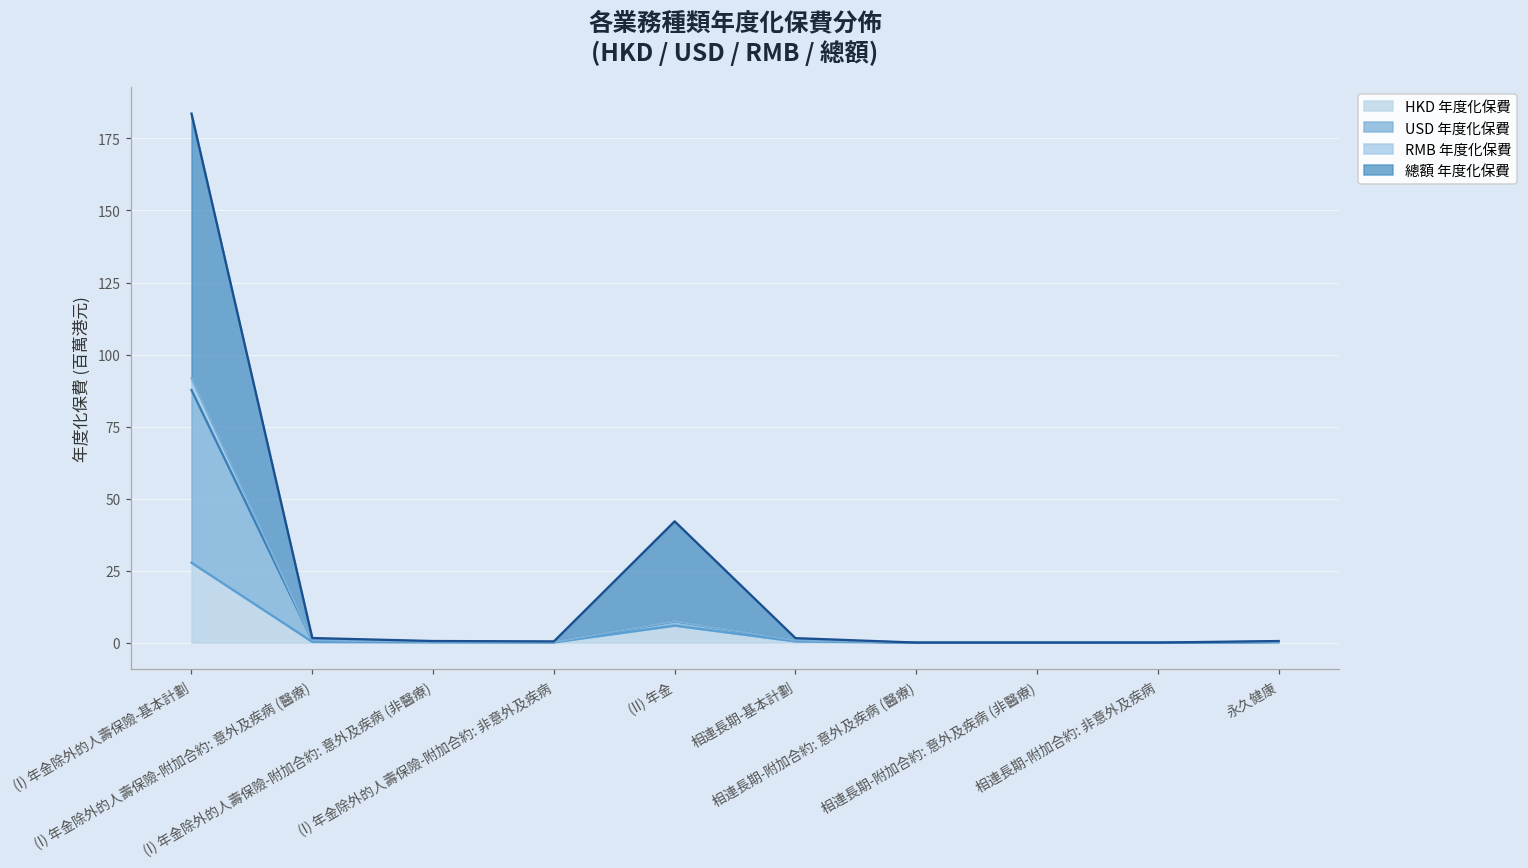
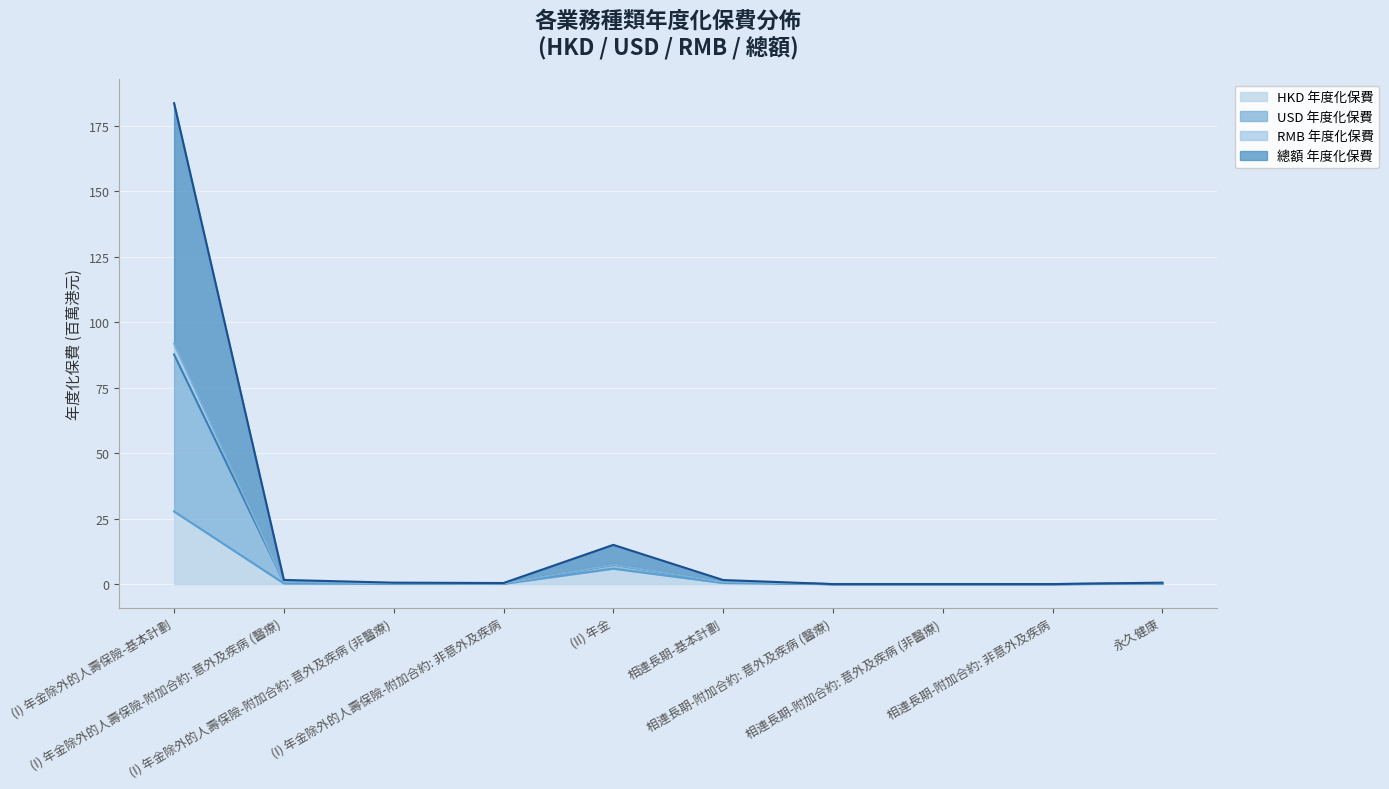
  {
    "總額 年度化保費": {
      "(I) 年金除外的人壽保險-基本計劃": 92,
-     "(II) 年金": 35
+     "(II) 年金": 7
    }
  }
